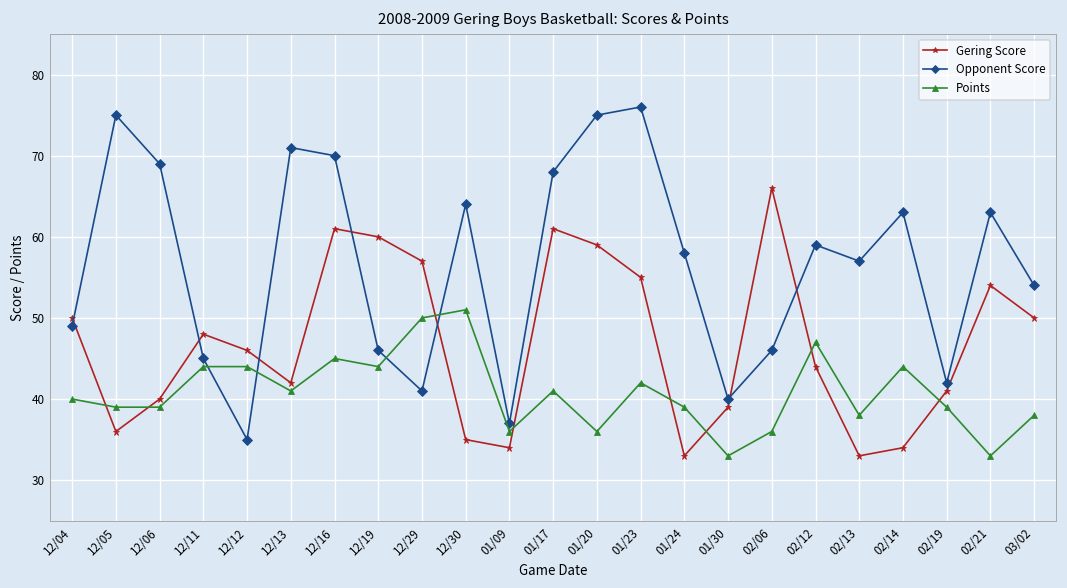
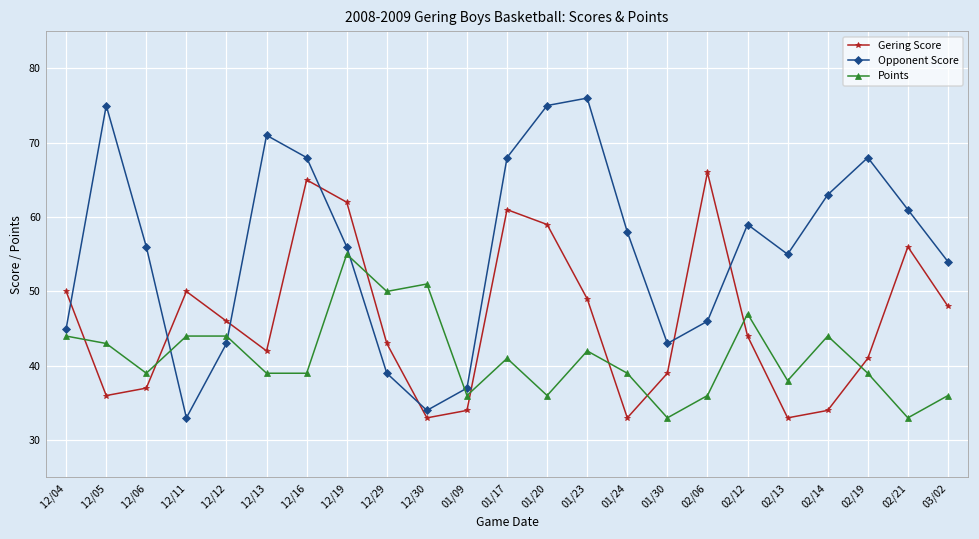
  {
    "Gering Score": {
      "12/04": 50,
      "12/05": 36,
-     "12/06": 40,
-     "12/11": 48,
+     "12/06": 37,
+     "12/11": 50,
      "12/12": 46,
      "12/13": 42,
-     "12/16": 61,
-     "12/19": 60,
-     "12/29": 57,
-     "12/30": 35,
+     "12/16": 65,
+     "12/19": 62,
+     "12/29": 43,
+     "12/30": 33,
      "01/09": 34,
      "01/17": 61,
      "01/20": 59,
-     "01/23": 55,
+     "01/23": 49,
      "01/24": 33,
      "01/30": 39,
      "02/06": 66,
      "02/12": 44,
      "02/13": 33,
      "02/14": 34,
      "02/19": 41,
-     "02/21": 54,
-     "03/02": 50
+     "02/21": 56,
+     "03/02": 48
    },
    "Opponent Score": {
-     "12/04": 49,
+     "12/04": 45,
      "12/05": 75,
-     "12/06": 69,
-     "12/11": 45,
-     "12/12": 35,
+     "12/06": 56,
+     "12/11": 33,
+     "12/12": 43,
      "12/13": 71,
-     "12/16": 70,
-     "12/19": 46,
-     "12/29": 41,
-     "12/30": 64,
+     "12/16": 68,
+     "12/19": 56,
+     "12/29": 39,
+     "12/30": 34,
      "01/09": 37,
      "01/17": 68,
      "01/20": 75,
      "01/23": 76,
      "01/24": 58,
-     "01/30": 40,
+     "01/30": 43,
      "02/06": 46,
      "02/12": 59,
-     "02/13": 57,
+     "02/13": 55,
      "02/14": 63,
-     "02/19": 42,
-     "02/21": 63,
+     "02/19": 68,
+     "02/21": 61,
      "03/02": 54
    },
    "Points": {
-     "12/04": 40,
-     "12/05": 39,
+     "12/04": 44,
+     "12/05": 43,
      "12/06": 39,
      "12/11": 44,
      "12/12": 44,
-     "12/13": 41,
-     "12/16": 45,
-     "12/19": 44,
+     "12/13": 39,
+     "12/16": 39,
+     "12/19": 55,
      "12/29": 50,
      "12/30": 51,
      "01/09": 36,
      "01/17": 41,
      "01/20": 36,
      "01/23": 42,
      "01/24": 39,
      "01/30": 33,
      "02/06": 36,
      "02/12": 47,
      "02/13": 38,
      "02/14": 44,
      "02/19": 39,
      "02/21": 33,
-     "03/02": 38
+     "03/02": 36
    }
  }
